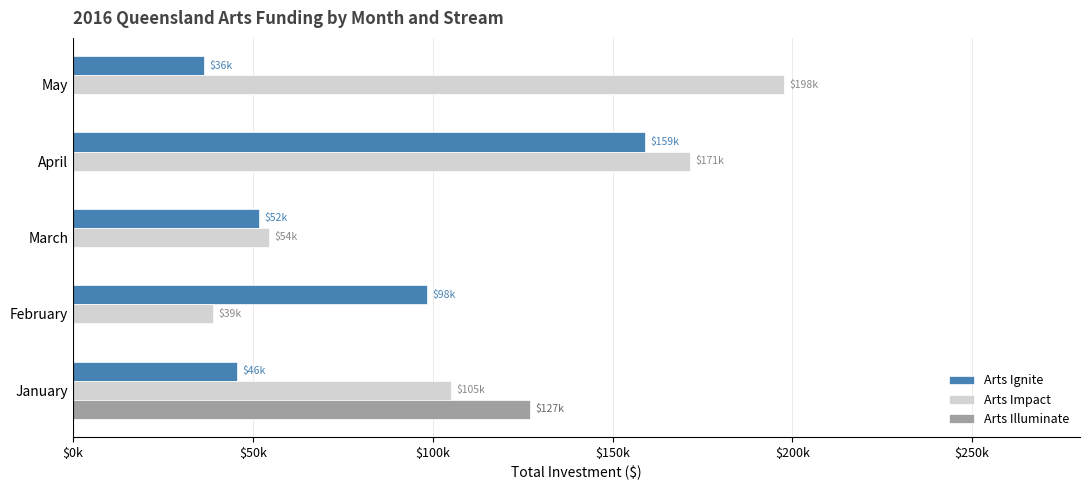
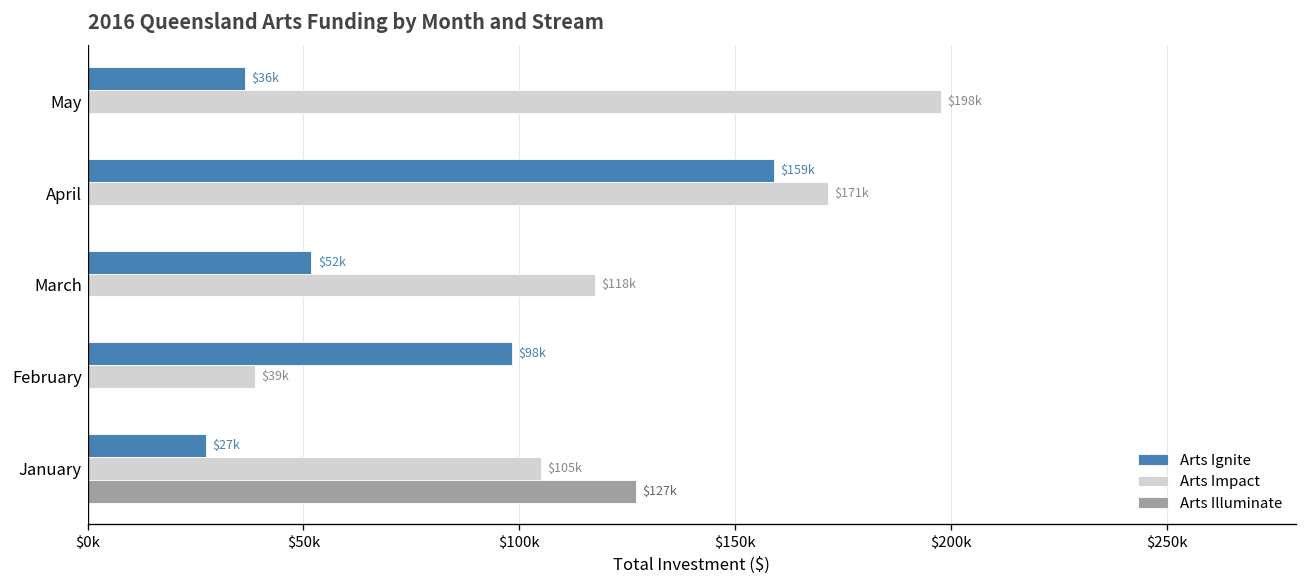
  {
    "Arts Ignite": {
      "May": "$36k",
      "April": "$159k",
      "March": "$52k",
      "February": "$98k",
-     "January": "$46k"
+     "January": "$27k"
    },
    "Arts Impact": {
      "May": "$198k",
      "April": "$171k",
-     "March": "$54k",
+     "March": "$118k",
      "February": "$39k",
      "January": "$105k"
    },
    "Arts Illuminate": {
      "January": "$127k"
    }
  }
